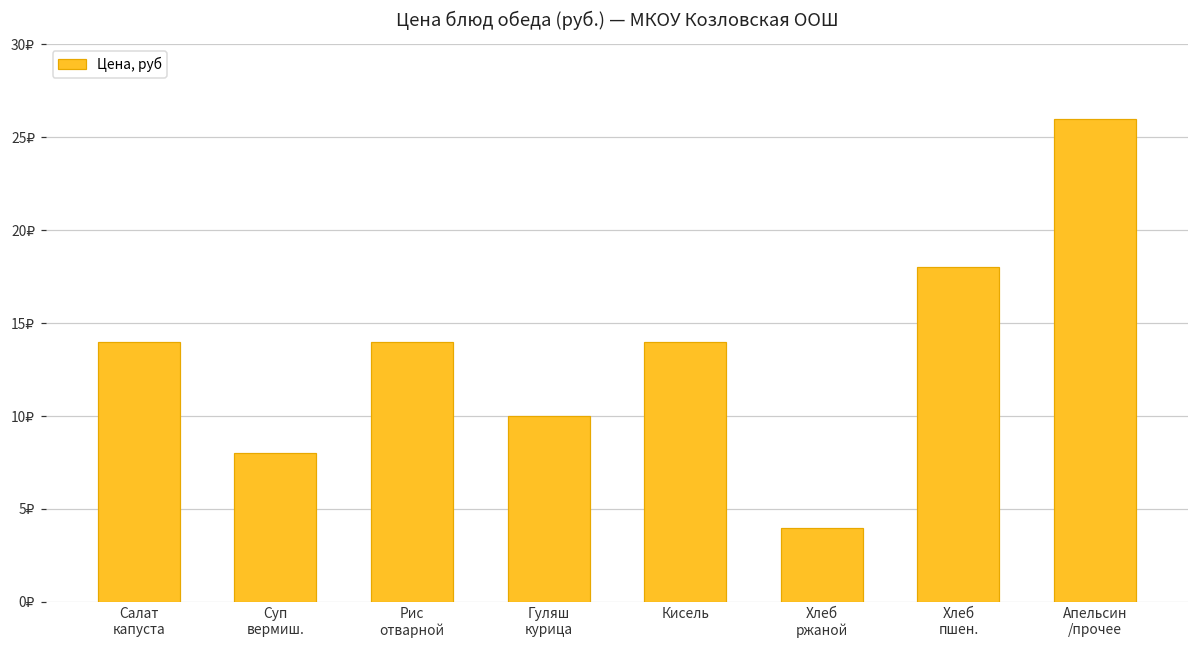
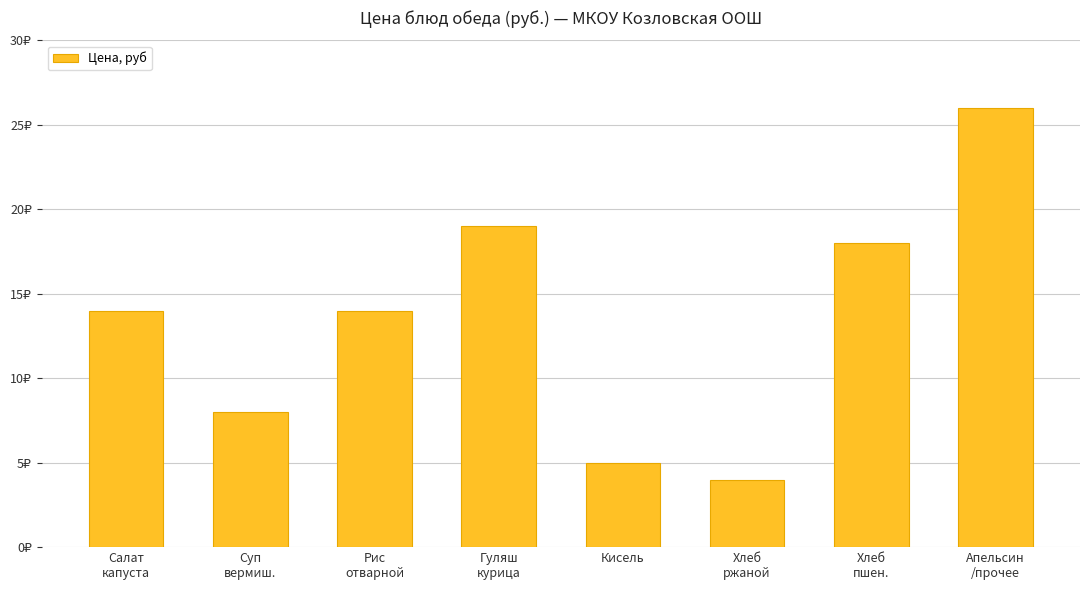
  {
    "Салат капуста": "14₽",
    "Суп вермиш.": "8₽",
    "Рис отварной": "14₽",
-   "Гуляш курица": "10₽",
-   "Кисель": "14₽",
+   "Гуляш курица": "19₽",
+   "Кисель": "5₽",
    "Хлеб ржаной": "4₽",
    "Хлеб пшен.": "18₽",
    "Апельсин /прочее": "26₽"
  }
